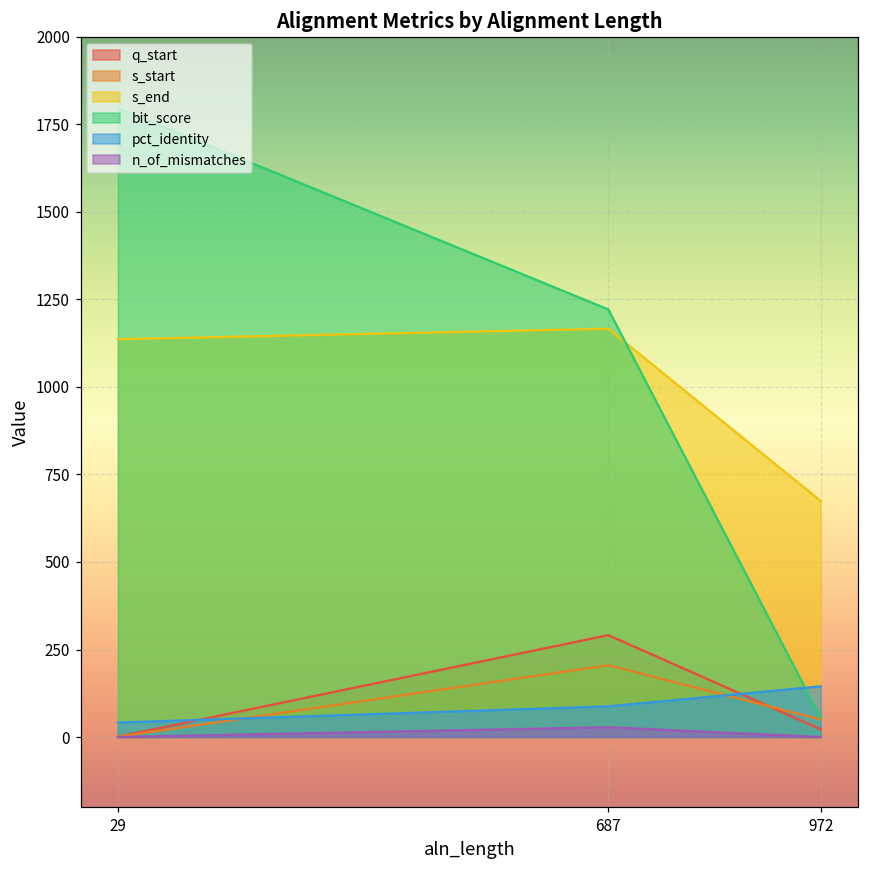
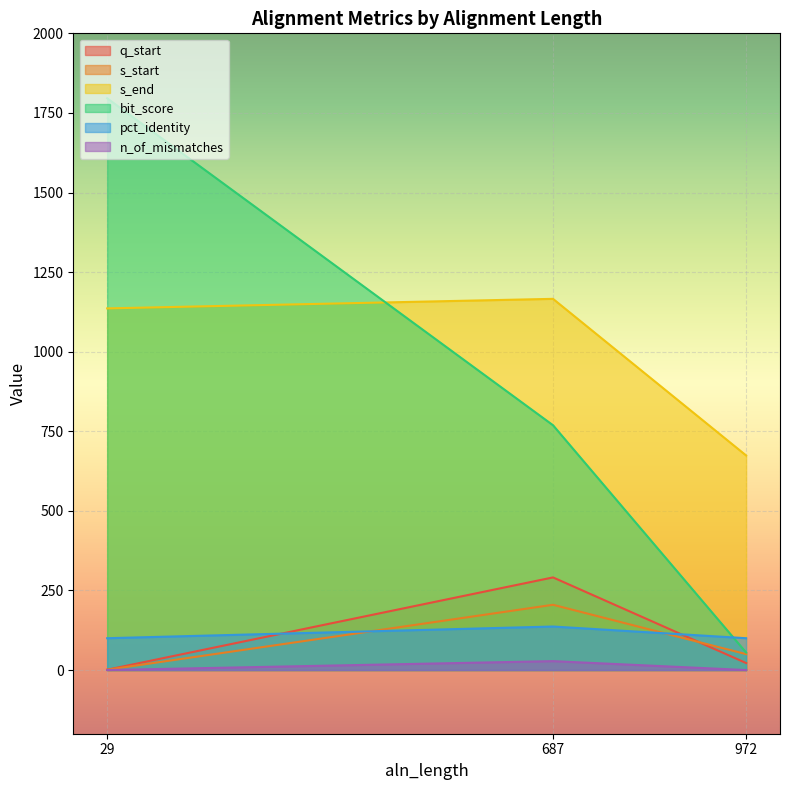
  {
    "s_end": {
      "29": 1140,
      "687": 1170,
      "972": 670
    },
    "bit_score": {
-     "687": 1220
+     "687": 770
    },
    "pct_identity": {
-     "29": 40,
-     "687": 90,
-     "972": 140
+     "29": 100,
+     "687": 140,
+     "972": 100
    },
    "n_of_mismatches": {
      "687": 30,
      "972": 0
    }
  }
